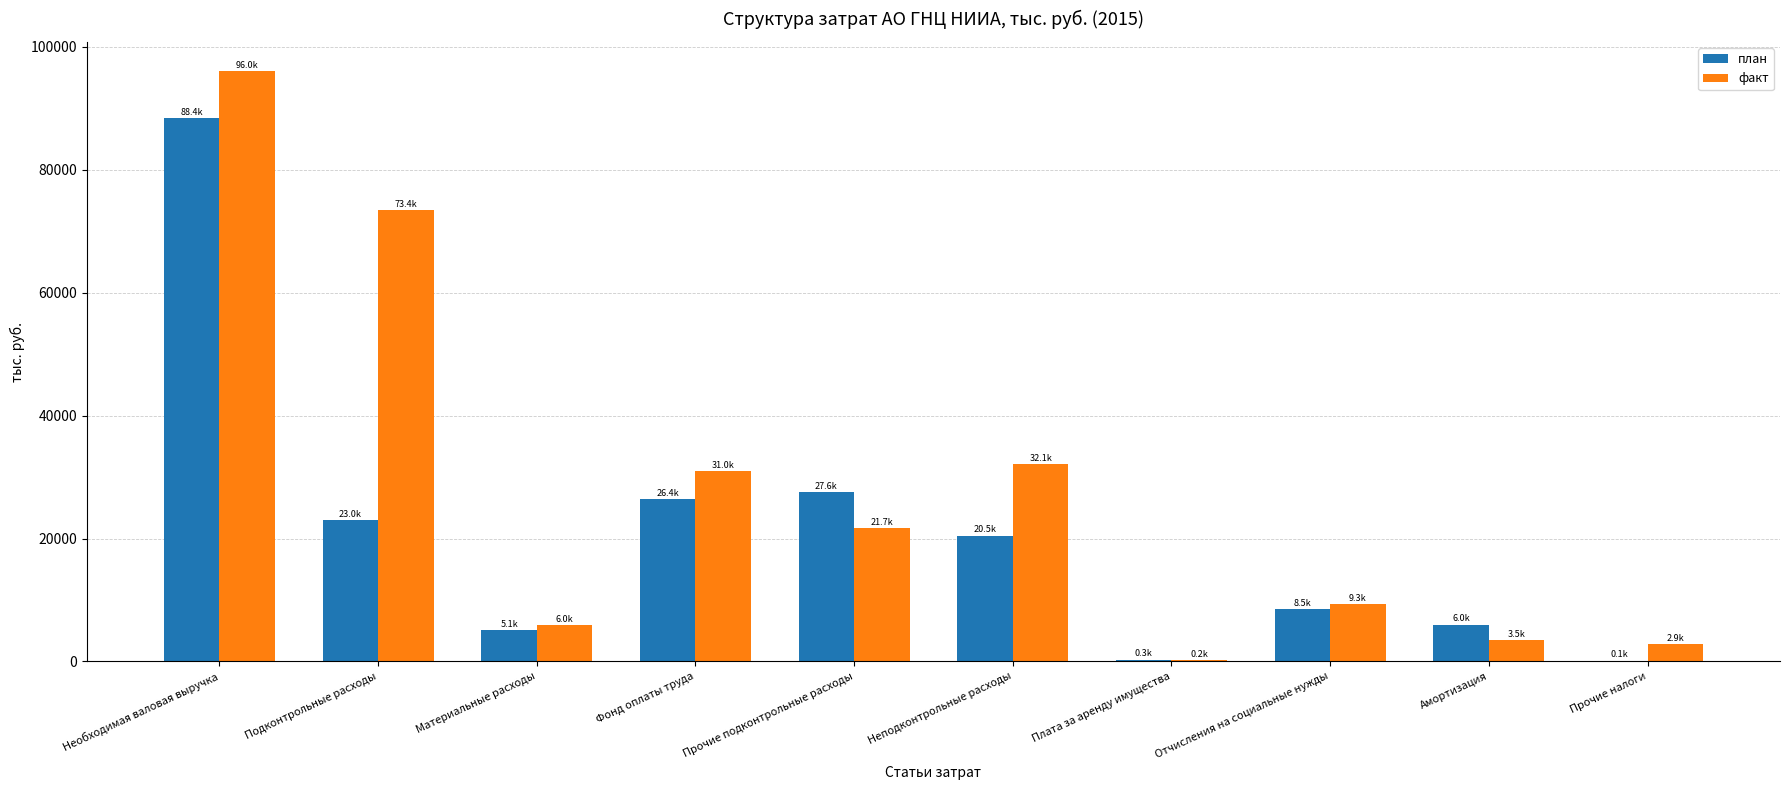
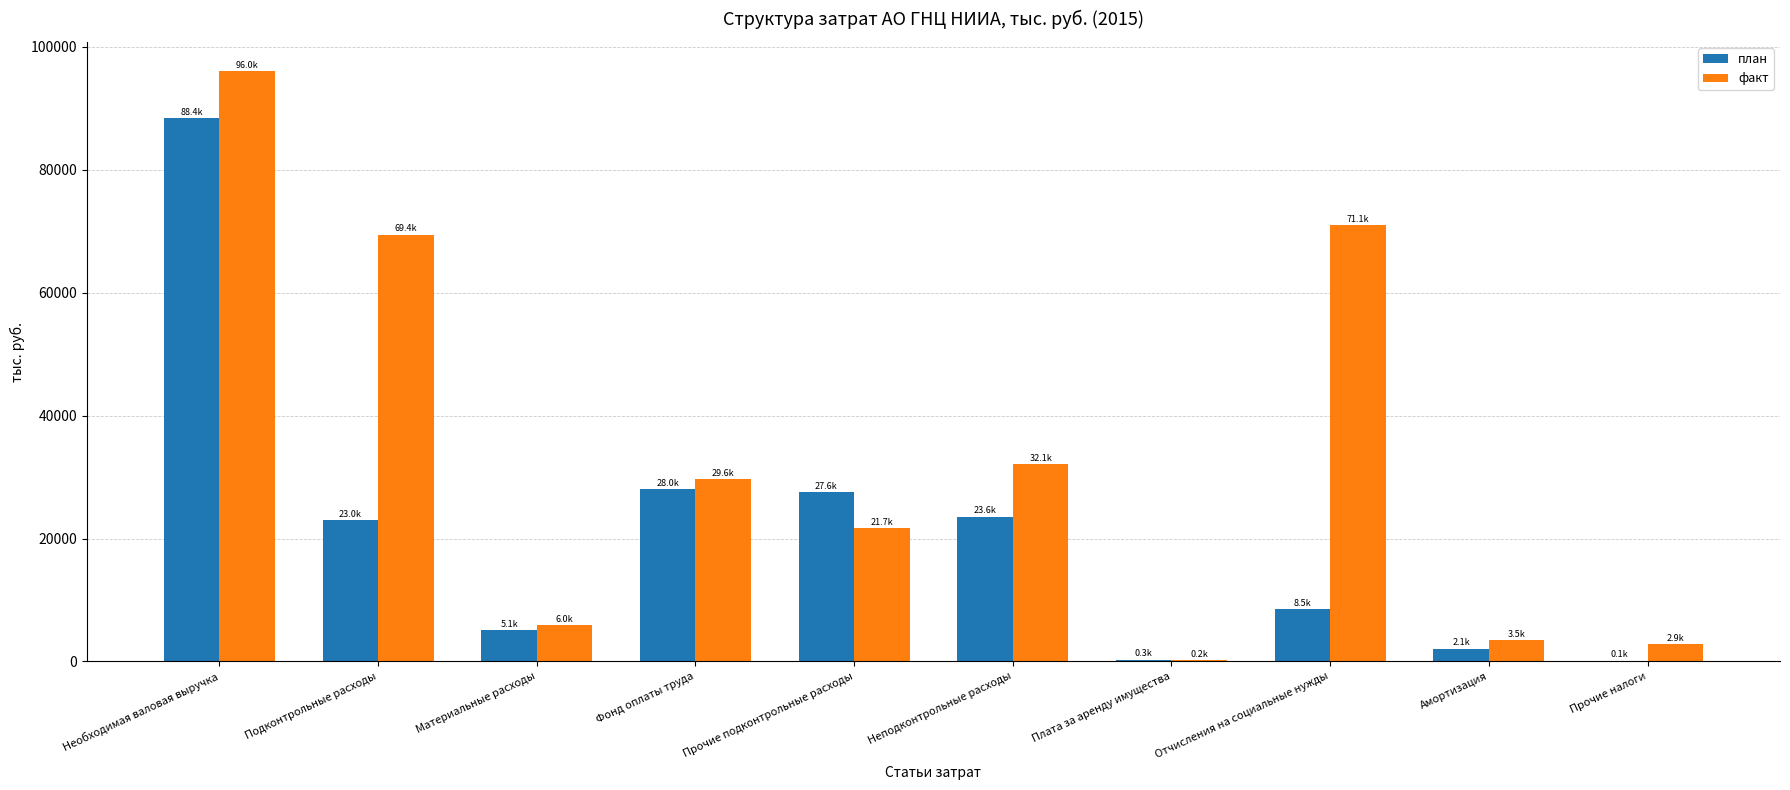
  {
    "план": {
      "Необходимая валовая выручка": "88.4k",
      "Подконтрольные расходы": "23.0k",
      "Материальные расходы": "5.1k",
-     "Фонд оплаты труда": "26.4k",
+     "Фонд оплаты труда": "28.0k",
      "Прочие подконтрольные расходы": "27.6k",
-     "Неподконтрольные расходы": "20.5k",
+     "Неподконтрольные расходы": "23.6k",
      "Плата за аренду имущества": "0.3k",
      "Отчисления на социальные нужды": "8.5k",
-     "Амортизация": "6.0k",
+     "Амортизация": "2.1k",
      "Прочие налоги": "0.1k"
    },
    "факт": {
      "Необходимая валовая выручка": "96.0k",
-     "Подконтрольные расходы": "73.4k",
+     "Подконтрольные расходы": "69.4k",
      "Материальные расходы": "6.0k",
-     "Фонд оплаты труда": "31.0k",
+     "Фонд оплаты труда": "29.6k",
      "Прочие подконтрольные расходы": "21.7k",
      "Неподконтрольные расходы": "32.1k",
      "Плата за аренду имущества": "0.2k",
-     "Отчисления на социальные нужды": "9.3k",
+     "Отчисления на социальные нужды": "71.1k",
      "Амортизация": "3.5k",
      "Прочие налоги": "2.9k"
    }
  }
